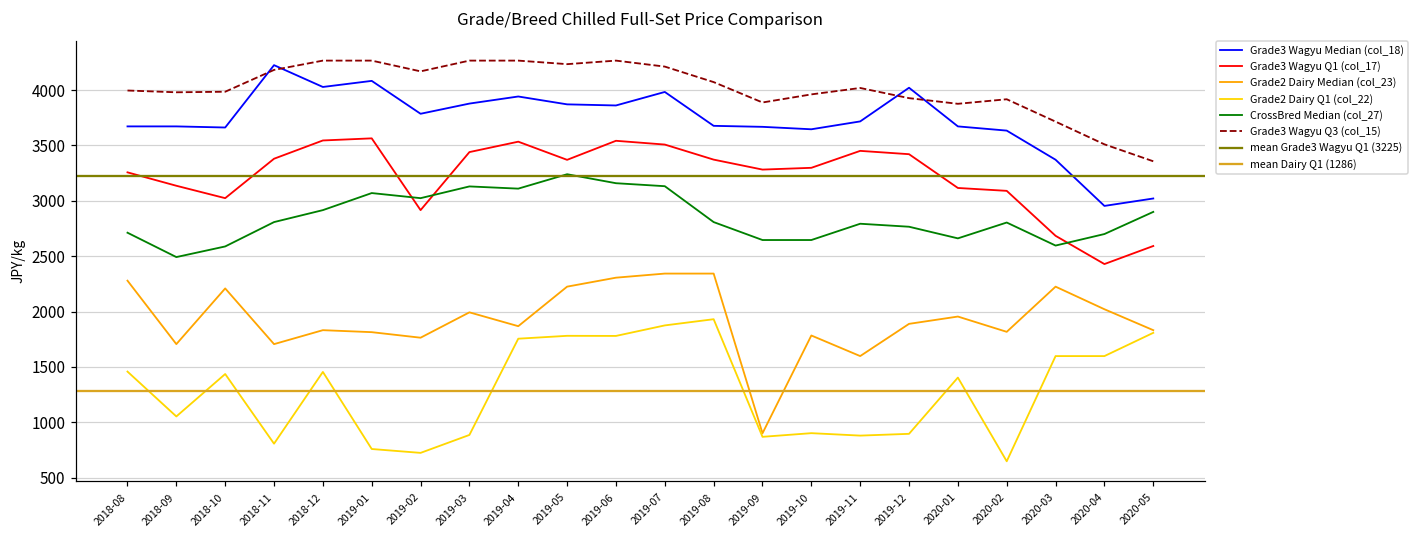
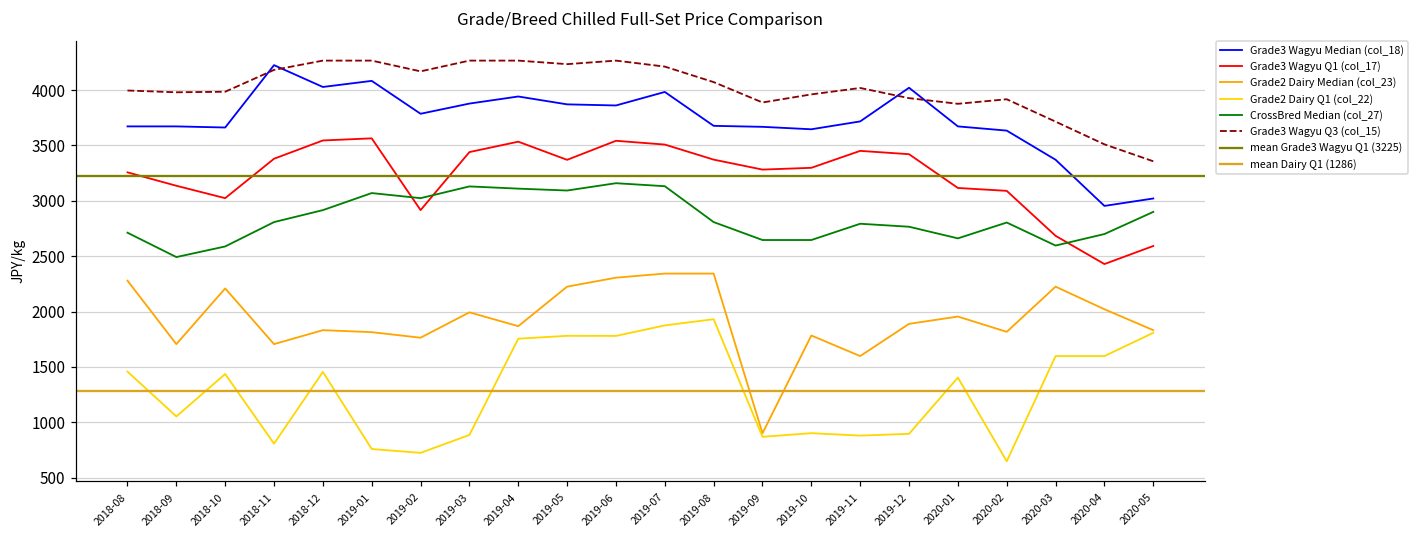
  {
    "Grade3 Wagyu Median (col_18)": {
      "2018-08": 3670,
      "2018-09": 3670,
      "2018-10": 3660,
      "2018-11": 4230,
      "2018-12": 4030,
      "2019-01": 4080,
      "2019-02": 3790,
      "2019-03": 3880,
      "2019-04": 3940,
      "2019-05": 3870,
      "2019-06": 3860,
      "2019-07": 3980,
      "2019-08": 3680,
      "2019-09": 3670,
      "2019-10": 3650,
      "2019-11": 3720,
      "2019-12": 4020,
      "2020-01": 3670,
      "2020-02": 3630,
      "2020-03": 3370,
      "2020-04": 2950,
      "2020-05": 3020
    },
    "Grade3 Wagyu Q1 (col_17)": {
      "2018-08": 3260,
      "2018-09": 3140,
      "2018-10": 3020,
      "2018-11": 3380,
      "2018-12": 3550,
      "2019-01": 3560,
      "2019-02": 2920,
      "2019-03": 3440,
      "2019-04": 3530,
      "2019-05": 3370,
      "2019-06": 3540,
      "2019-07": 3510,
      "2019-08": 3370,
      "2019-09": 3280,
      "2019-10": 3300,
      "2019-11": 3450,
      "2019-12": 3420,
      "2020-01": 3120,
      "2020-02": 3090,
      "2020-03": 2680,
      "2020-04": 2430,
      "2020-05": 2590
    },
    "CrossBred Median (col_27)": {
      "2018-08": 2710,
      "2018-09": 2490,
      "2018-10": 2590,
      "2018-11": 2810,
      "2018-12": 2920,
      "2019-01": 3070,
      "2019-02": 3020,
      "2019-03": 3130,
      "2019-04": 3110,
-     "2019-05": 3240,
+     "2019-05": 3090,
      "2019-06": 3160,
      "2019-07": 3130,
      "2019-08": 2810,
      "2019-09": 2650,
      "2019-10": 2650,
      "2019-11": 2790,
      "2019-12": 2770,
      "2020-01": 2660,
      "2020-02": 2800,
      "2020-03": 2600,
      "2020-04": 2700,
      "2020-05": 2900
    },
    "Grade3 Wagyu Q3 (col_15)": {
      "2018-08": 4000,
      "2018-09": 3980,
      "2018-10": 3990,
      "2018-11": 4180,
      "2018-12": 4270,
      "2019-01": 4270,
      "2019-02": 4170,
      "2019-03": 4270,
      "2019-04": 4270,
      "2019-05": 4230,
      "2019-06": 4270,
      "2019-07": 4210,
      "2019-08": 4070,
      "2019-09": 3890,
      "2019-10": 3960,
      "2019-11": 4020,
      "2019-12": 3930,
      "2020-01": 3880,
      "2020-02": 3920,
      "2020-03": 3720,
      "2020-04": 3510,
      "2020-05": 3360
    }
  }
